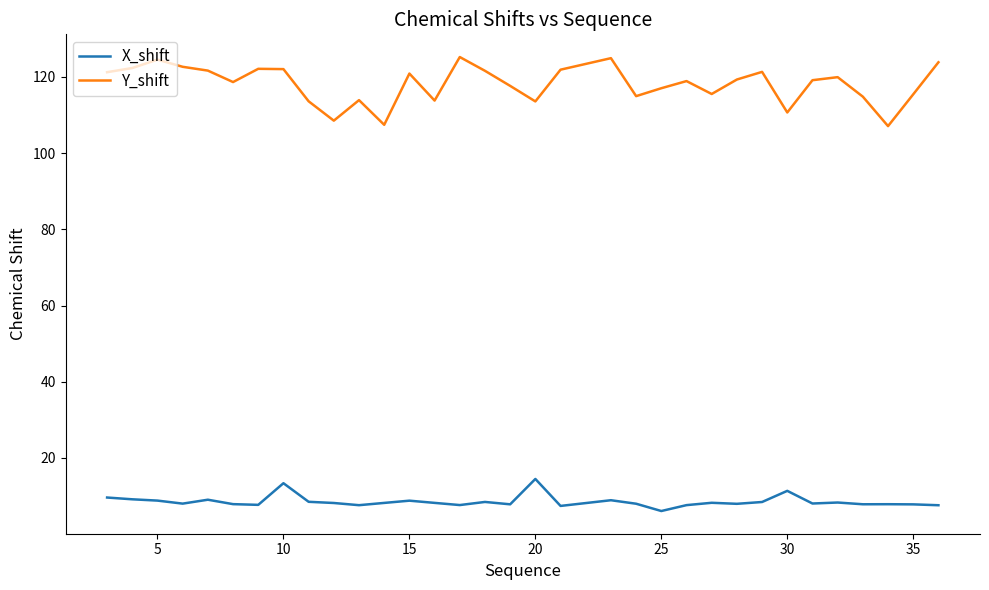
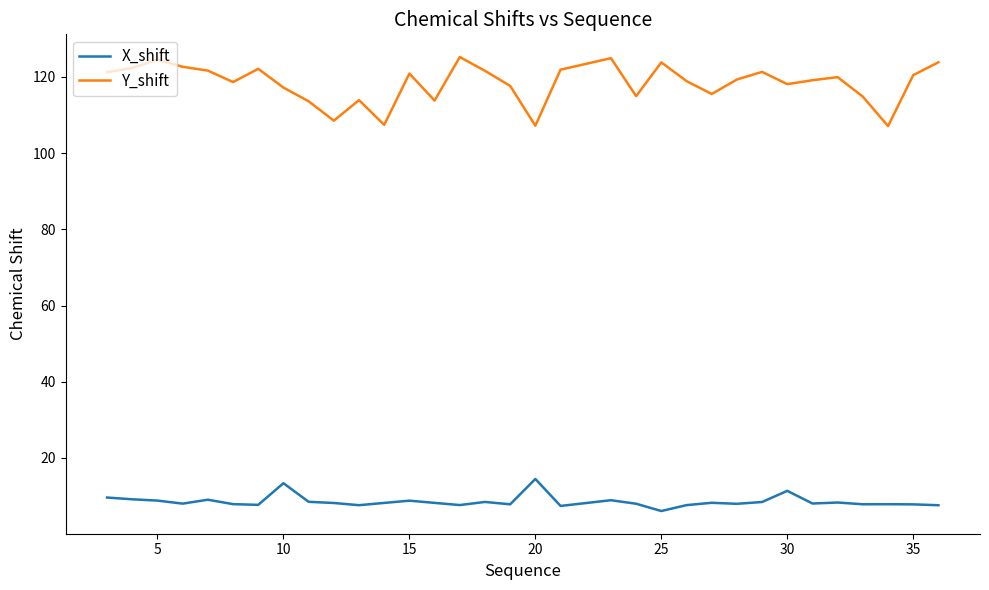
  {
    "X_shift": {
      "5": 9,
      "10": 13,
      "15": 9,
      "20": 14,
      "25": 6,
      "30": 11,
      "35": 8
    },
    "Y_shift": {
-     "10": 122,
+     "10": 117,
      "15": 121,
-     "20": 114,
-     "25": 117,
-     "30": 111,
-     "35": 115
+     "20": 107,
+     "25": 124,
+     "30": 118,
+     "35": 120
    }
  }
